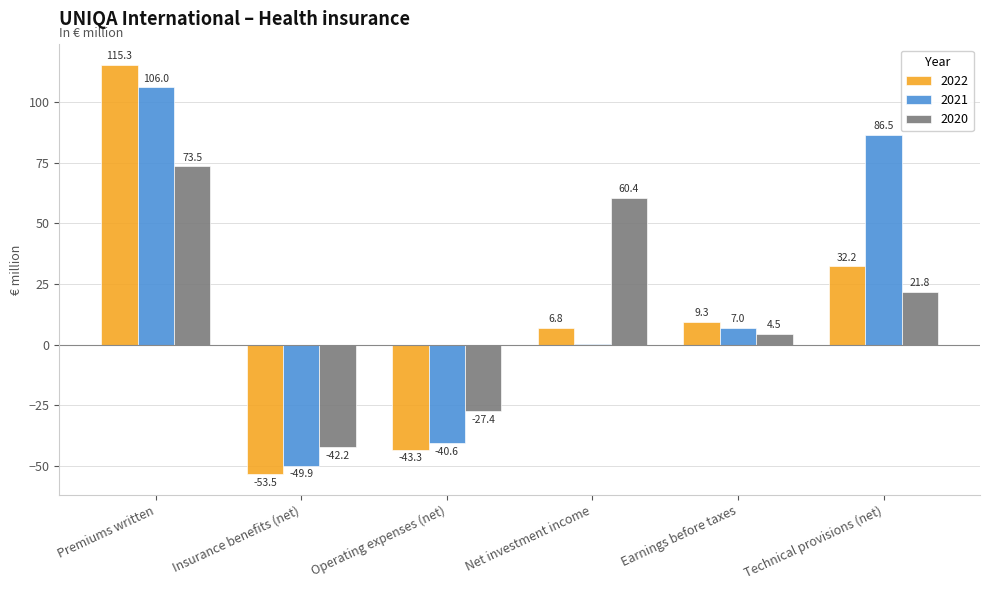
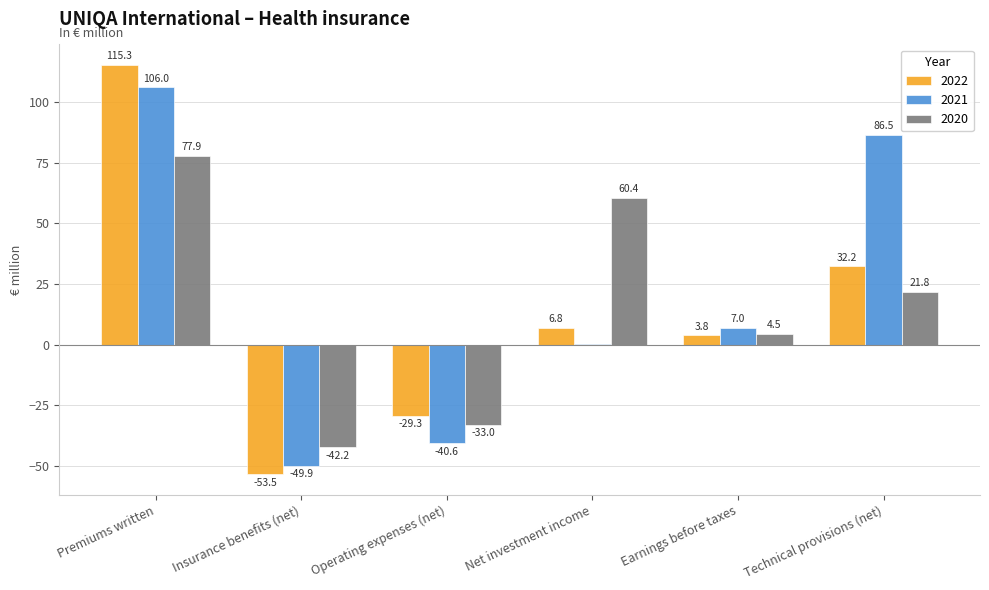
  {
    "2022": {
      "Premiums written": 115.3,
      "Insurance benefits (net)": -53.5,
-     "Operating expenses (net)": -43.3,
+     "Operating expenses (net)": -29.3,
      "Net investment income": 6.8,
-     "Earnings before taxes": 9.3,
+     "Earnings before taxes": 3.8,
      "Technical provisions (net)": 32.2
    },
    "2021": {
      "Premiums written": 106.0,
      "Insurance benefits (net)": -49.9,
      "Operating expenses (net)": -40.6,
      "Earnings before taxes": 7.0,
      "Technical provisions (net)": 86.5
    },
    "2020": {
-     "Premiums written": 73.5,
+     "Premiums written": 77.9,
      "Insurance benefits (net)": -42.2,
-     "Operating expenses (net)": -27.4,
+     "Operating expenses (net)": -33.0,
      "Net investment income": 60.4,
      "Earnings before taxes": 4.5,
      "Technical provisions (net)": 21.8
    }
  }
